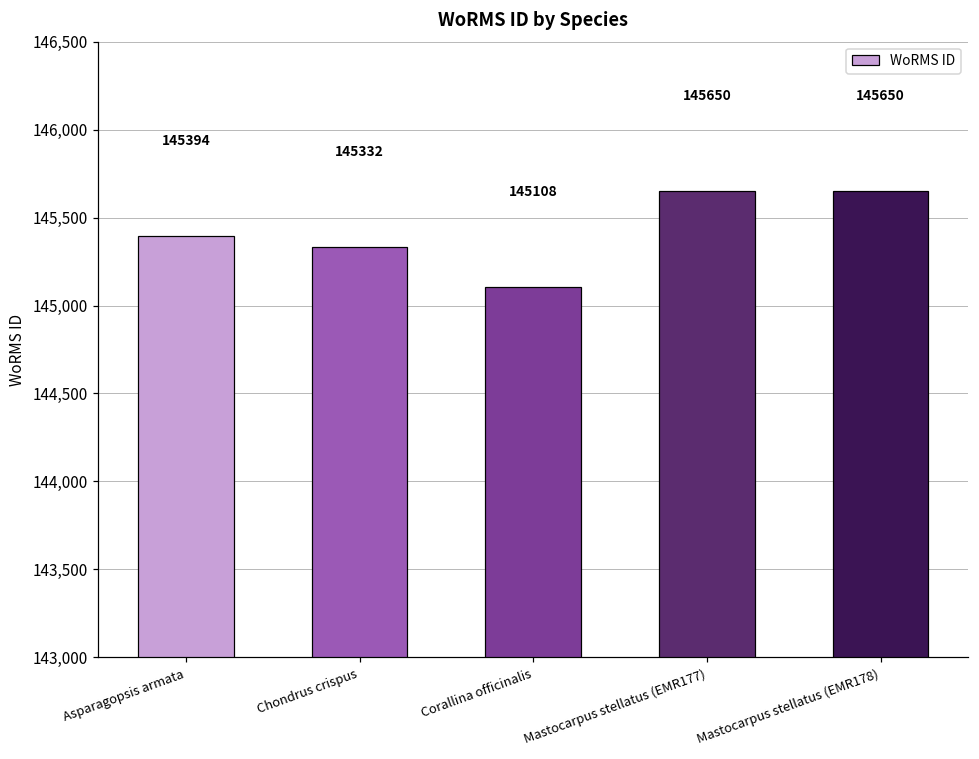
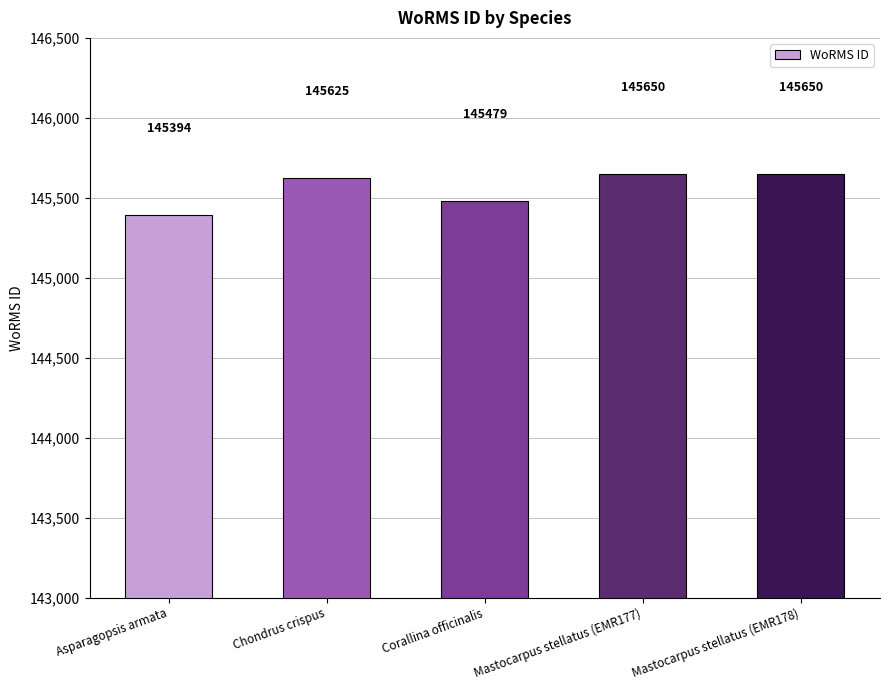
  {
-   "Chondrus crispus": 145332,
-   "Corallina officinalis": 145108
+   "Chondrus crispus": 145625,
+   "Corallina officinalis": 145479
  }
